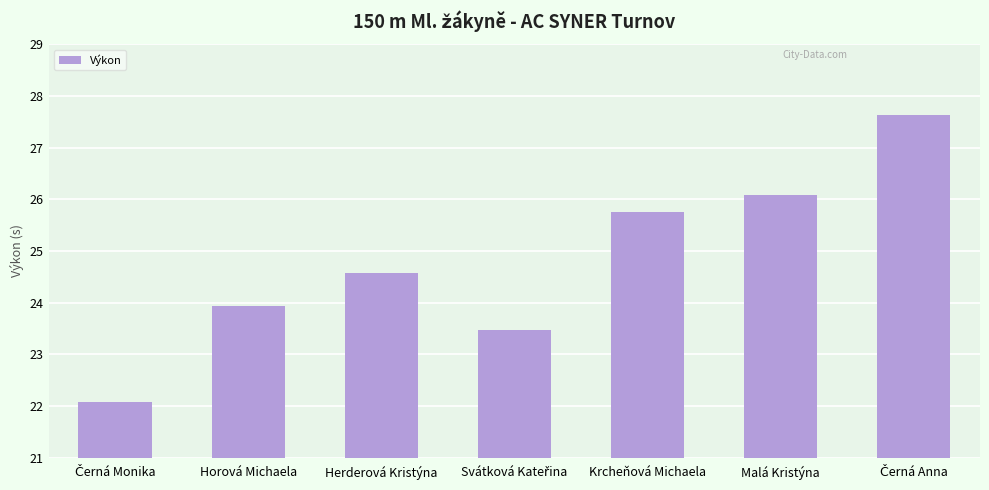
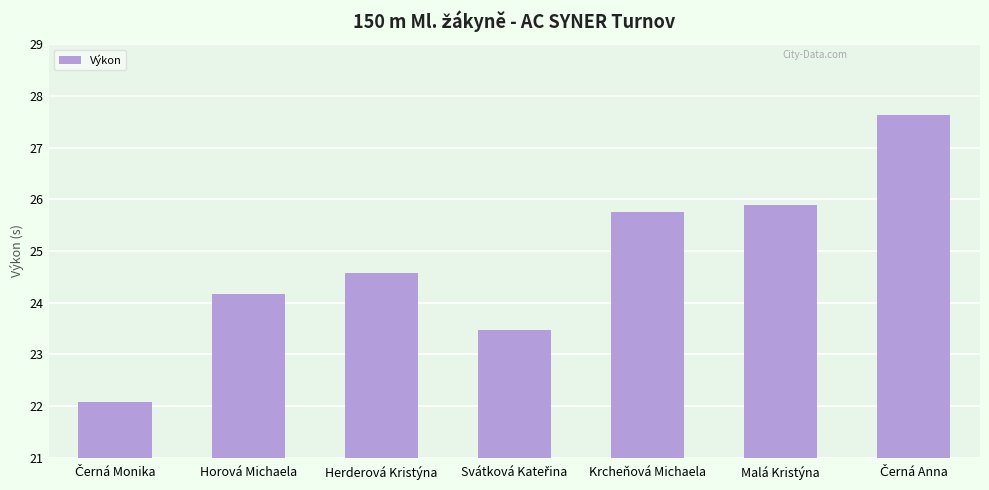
  {
    "Černá Monika": 22.1,
-   "Horová Michaela": 23.9,
+   "Horová Michaela": 24.2,
    "Herderová Kristýna": 24.6,
    "Svátková Kateřina": 23.5,
    "Krcheňová Michaela": 25.8,
-   "Malá Kristýna": 26.1,
+   "Malá Kristýna": 25.9,
    "Černá Anna": 27.6
  }
